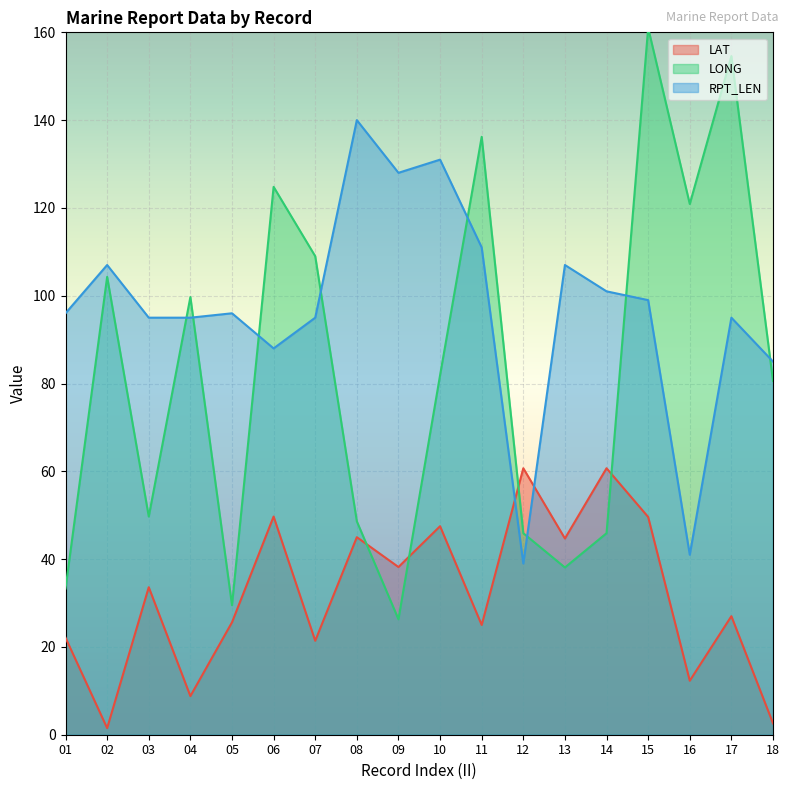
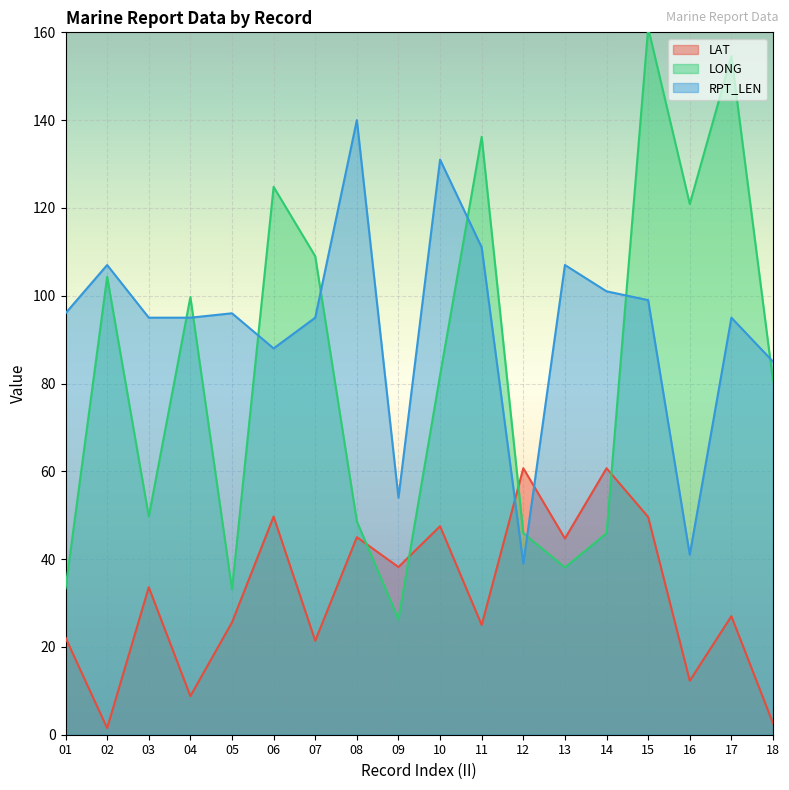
  {
    "LAT": {
      "01": 22,
      "02": 2,
      "03": 34,
      "04": 9,
      "05": 26,
      "06": 50,
      "07": 21,
      "08": 45,
      "09": 38,
      "10": 48,
      "11": 25,
      "12": 61,
      "13": 45,
      "14": 61,
      "15": 50,
      "16": 12,
      "17": 27,
      "18": 3
    },
    "LONG": {
      "01": 33,
      "02": 104,
      "03": 50,
      "04": 100,
-     "05": 30,
+     "05": 33,
      "06": 125,
      "07": 109,
      "08": 49,
      "09": 26,
      "10": 82,
      "11": 136,
      "12": 46,
      "13": 38,
      "14": 46,
      "16": 121,
      "18": 81
    },
    "RPT_LEN": {
      "01": 96,
      "02": 107,
      "03": 95,
      "04": 95,
      "05": 96,
      "06": 88,
      "07": 95,
      "08": 140,
-     "09": 128,
+     "09": 54,
      "10": 131,
      "11": 111,
      "12": 39,
      "13": 107,
      "14": 101,
      "15": 99,
      "16": 41,
      "17": 95,
      "18": 85
    }
  }
